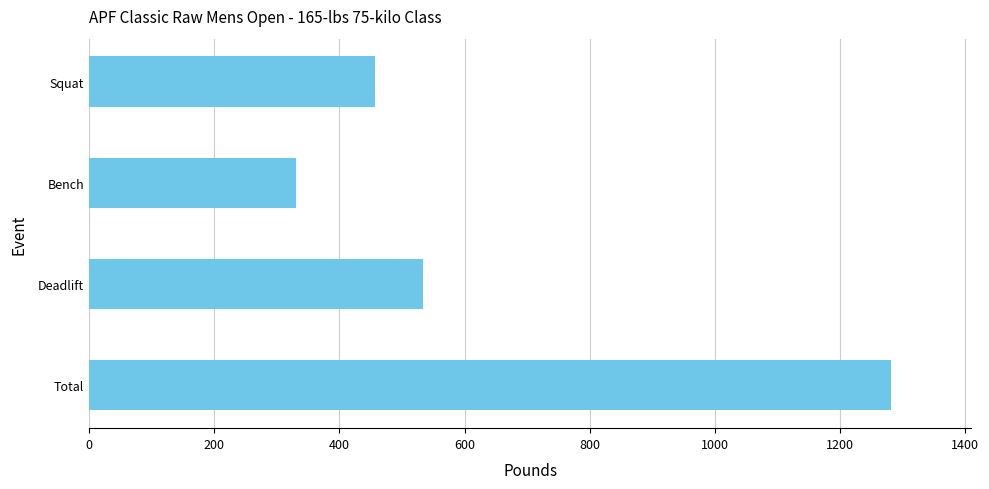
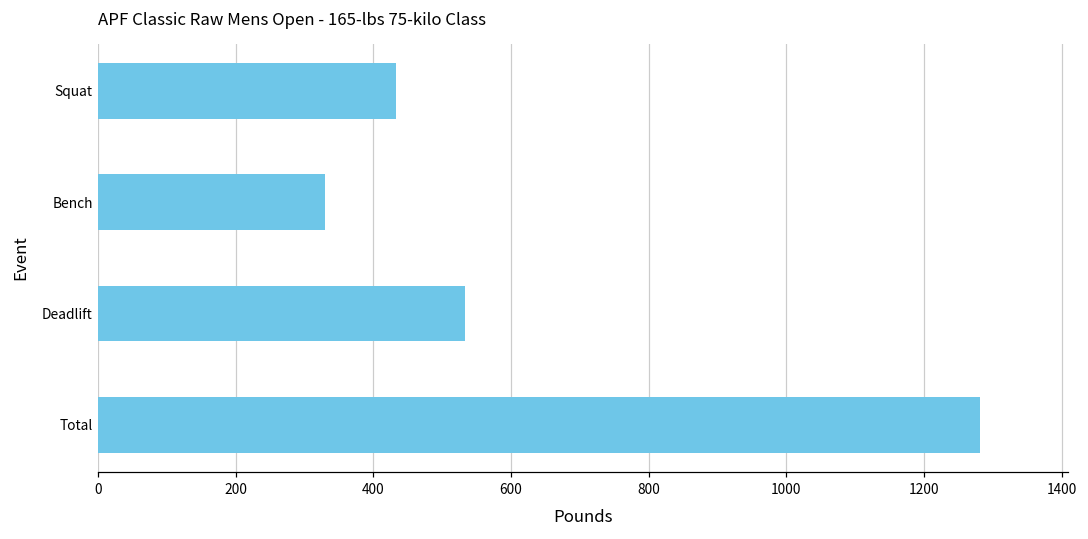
  {
-   "Squat": 460,
+   "Squat": 430,
    "Bench": 330,
    "Deadlift": 530,
    "Total": 1280
  }
